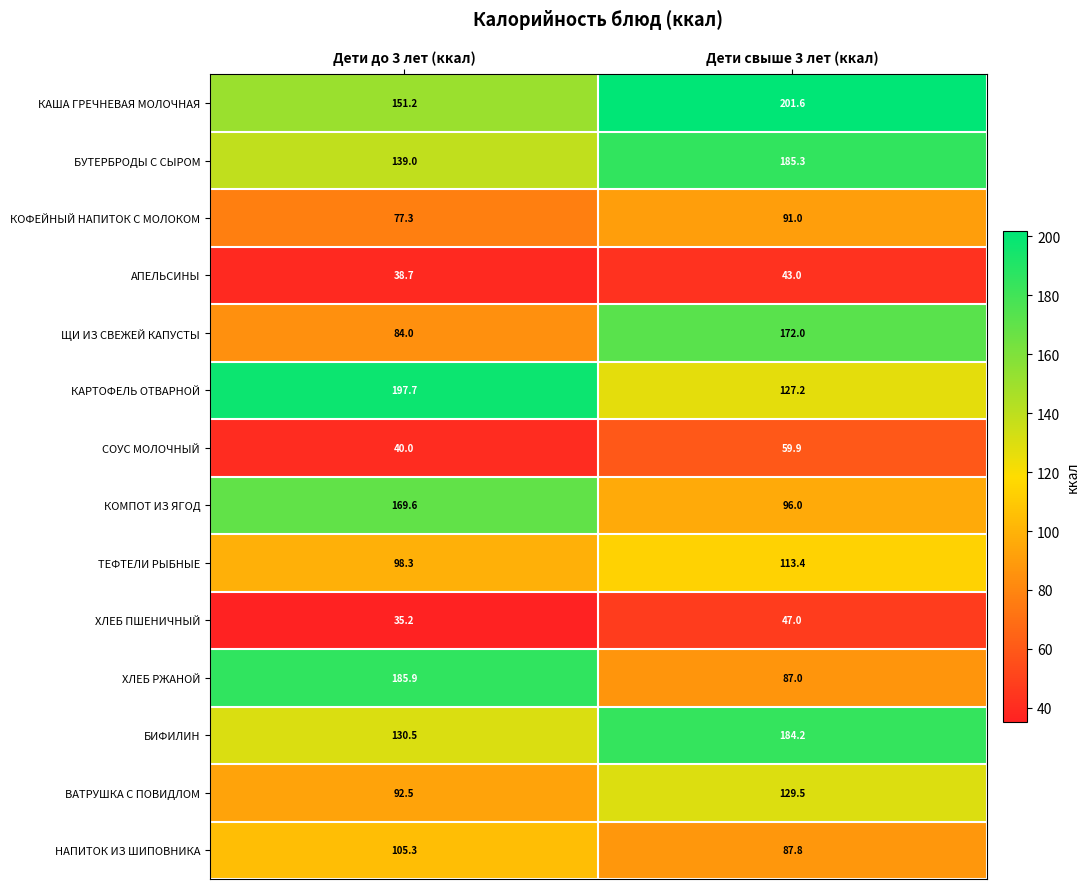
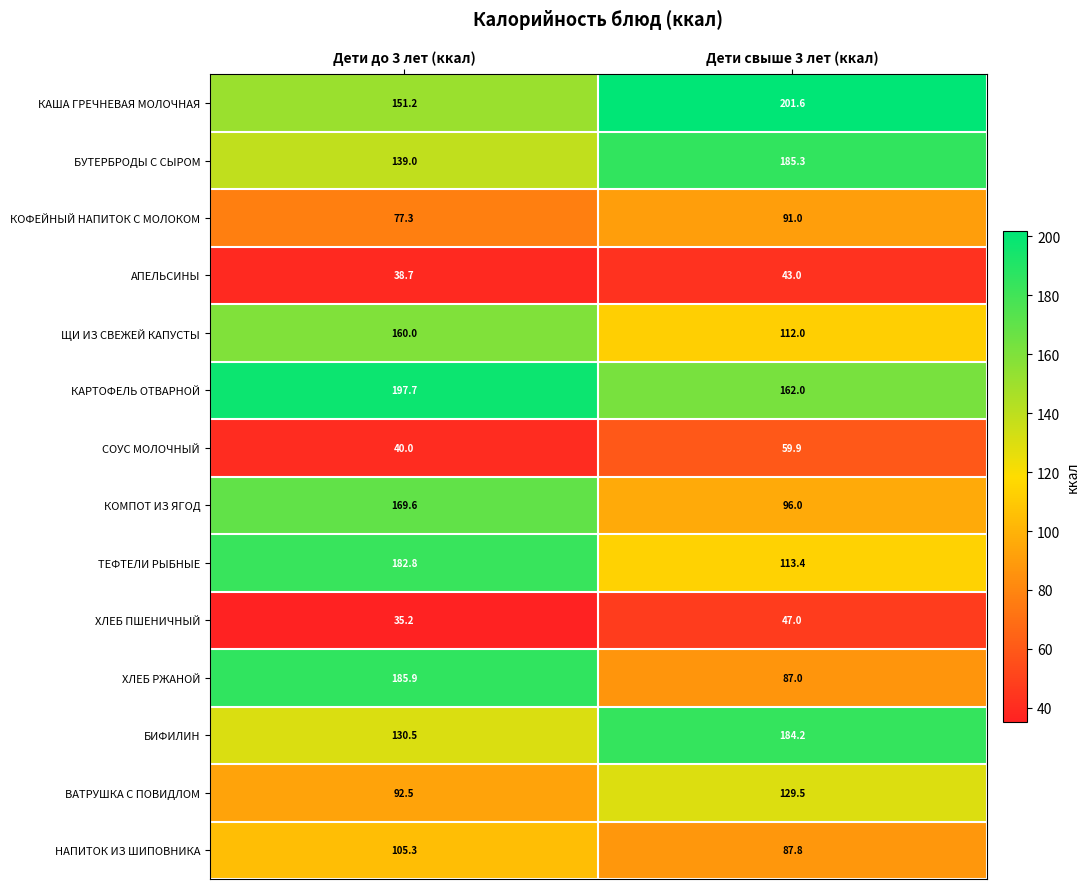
  {
    "КАША ГРЕЧНЕВАЯ МОЛОЧНАЯ": {
      "Дети до 3 лет (ккал)": 151.2,
      "Дети свыше 3 лет (ккал)": 201.6
    },
    "БУТЕРБРОДЫ С СЫРОМ": {
      "Дети до 3 лет (ккал)": 139.0,
      "Дети свыше 3 лет (ккал)": 185.3
    },
    "КОФЕЙНЫЙ НАПИТОК С МОЛОКОМ": {
      "Дети до 3 лет (ккал)": 77.3,
      "Дети свыше 3 лет (ккал)": 91.0
    },
    "АПЕЛЬСИНЫ": {
      "Дети до 3 лет (ккал)": 38.7,
      "Дети свыше 3 лет (ккал)": 43.0
    },
    "ЩИ ИЗ СВЕЖЕЙ КАПУСТЫ": {
-     "Дети до 3 лет (ккал)": 84.0,
-     "Дети свыше 3 лет (ккал)": 172.0
+     "Дети до 3 лет (ккал)": 160.0,
+     "Дети свыше 3 лет (ккал)": 112.0
    },
    "КАРТОФЕЛЬ ОТВАРНОЙ": {
      "Дети до 3 лет (ккал)": 197.7,
-     "Дети свыше 3 лет (ккал)": 127.2
+     "Дети свыше 3 лет (ккал)": 162.0
    },
    "СОУС МОЛОЧНЫЙ": {
      "Дети до 3 лет (ккал)": 40.0,
      "Дети свыше 3 лет (ккал)": 59.9
    },
    "КОМПОТ ИЗ ЯГОД": {
      "Дети до 3 лет (ккал)": 169.6,
      "Дети свыше 3 лет (ккал)": 96.0
    },
    "ТЕФТЕЛИ РЫБНЫЕ": {
-     "Дети до 3 лет (ккал)": 98.3,
+     "Дети до 3 лет (ккал)": 182.8,
      "Дети свыше 3 лет (ккал)": 113.4
    },
    "ХЛЕБ ПШЕНИЧНЫЙ": {
      "Дети до 3 лет (ккал)": 35.2,
      "Дети свыше 3 лет (ккал)": 47.0
    },
    "ХЛЕБ РЖАНОЙ": {
      "Дети до 3 лет (ккал)": 185.9,
      "Дети свыше 3 лет (ккал)": 87.0
    },
    "БИФИЛИН": {
      "Дети до 3 лет (ккал)": 130.5,
      "Дети свыше 3 лет (ккал)": 184.2
    },
    "ВАТРУШКА С ПОВИДЛОМ": {
      "Дети до 3 лет (ккал)": 92.5,
      "Дети свыше 3 лет (ккал)": 129.5
    },
    "НАПИТОК ИЗ ШИПОВНИКА": {
      "Дети до 3 лет (ккал)": 105.3,
      "Дети свыше 3 лет (ккал)": 87.8
    }
  }
